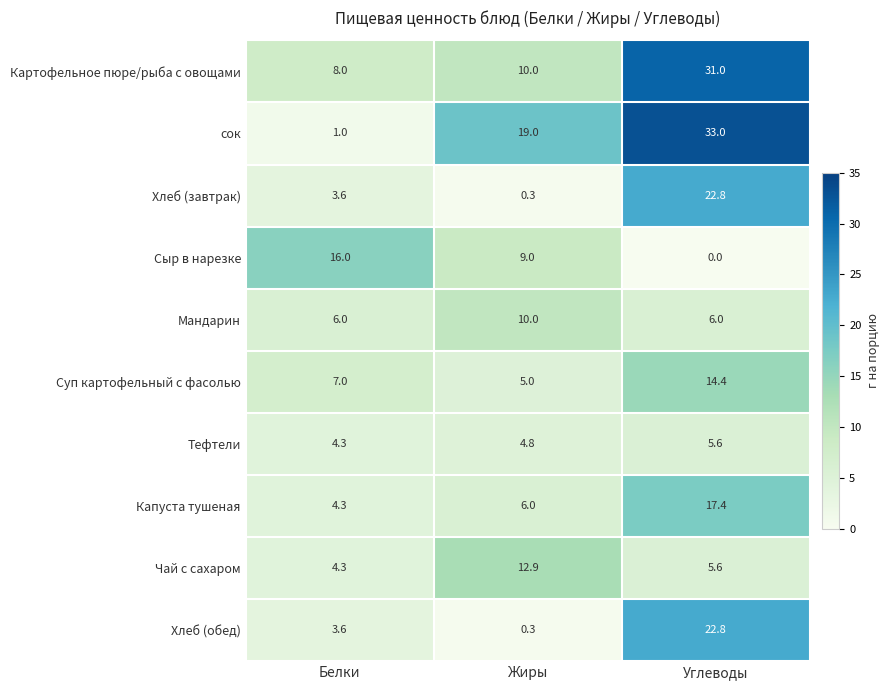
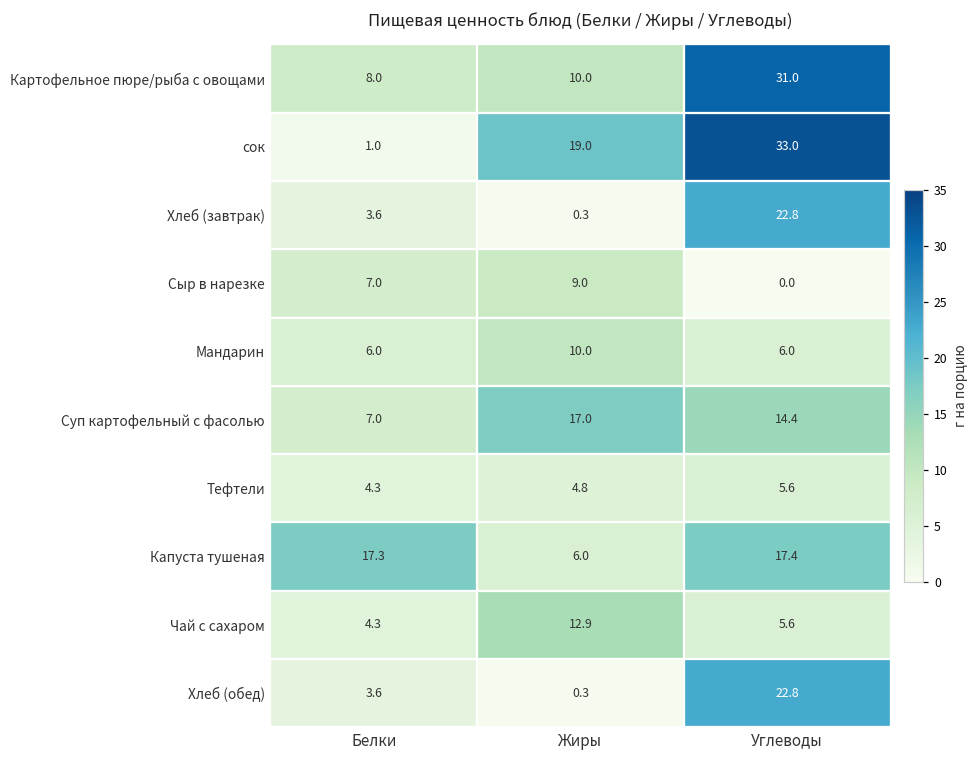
  {
    "Картофельное пюре/рыба с овощами": {
      "Белки": 8.0,
      "Жиры": 10.0,
      "Углеводы": 31.0
    },
    "сок": {
      "Белки": 1.0,
      "Жиры": 19.0,
      "Углеводы": 33.0
    },
    "Хлеб (завтрак)": {
      "Белки": 3.6,
      "Жиры": 0.3,
      "Углеводы": 22.8
    },
    "Сыр в нарезке": {
-     "Белки": 16.0,
+     "Белки": 7.0,
      "Жиры": 9.0,
      "Углеводы": 0.0
    },
    "Мандарин": {
      "Белки": 6.0,
      "Жиры": 10.0,
      "Углеводы": 6.0
    },
    "Суп картофельный с фасолью": {
      "Белки": 7.0,
-     "Жиры": 5.0,
+     "Жиры": 17.0,
      "Углеводы": 14.4
    },
    "Тефтели": {
      "Белки": 4.3,
      "Жиры": 4.8,
      "Углеводы": 5.6
    },
    "Капуста тушеная": {
-     "Белки": 4.3,
+     "Белки": 17.3,
      "Жиры": 6.0,
      "Углеводы": 17.4
    },
    "Чай с сахаром": {
      "Белки": 4.3,
      "Жиры": 12.9,
      "Углеводы": 5.6
    },
    "Хлеб (обед)": {
      "Белки": 3.6,
      "Жиры": 0.3,
      "Углеводы": 22.8
    }
  }
